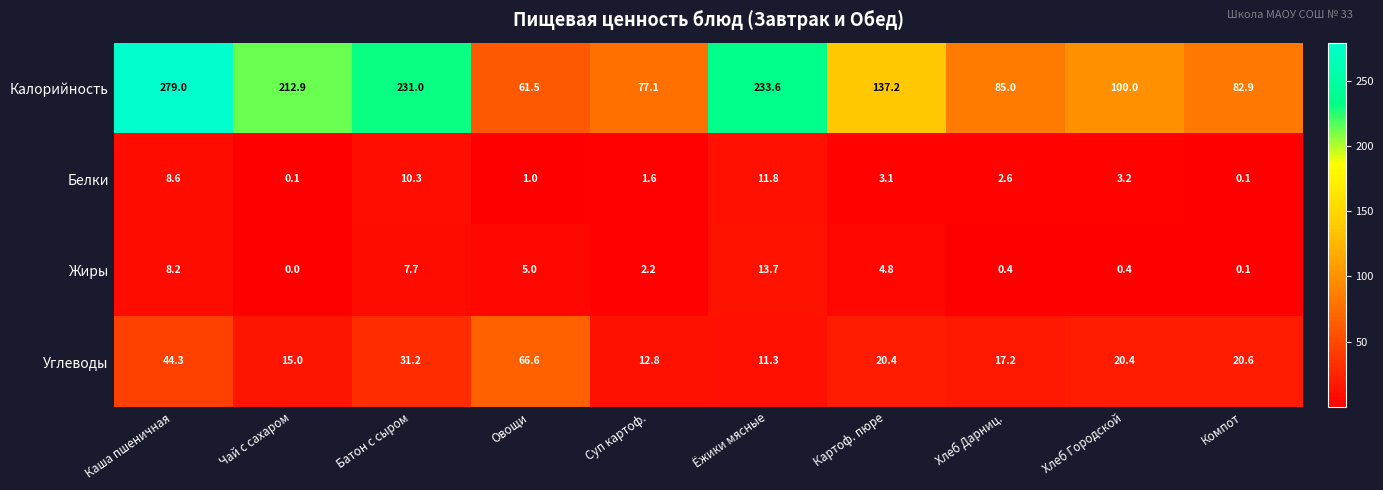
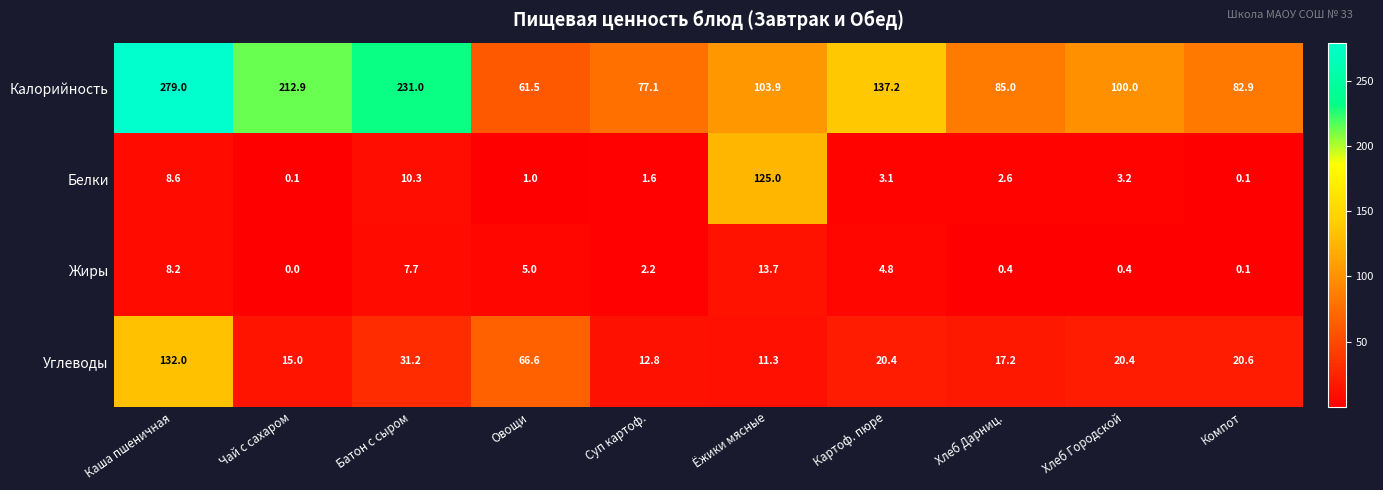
  {
    "Калорийность": {
      "Каша пшеничная": 279.0,
      "Чай с сахаром": 212.9,
      "Батон с сыром": 231.0,
      "Овощи": 61.5,
      "Суп картоф.": 77.1,
-     "Ёжики мясные": 233.6,
+     "Ёжики мясные": 103.9,
      "Картоф. пюре": 137.2,
      "Хлеб Дарниц.": 85.0,
      "Хлеб Городской": 100.0,
      "Компот": 82.9
    },
    "Белки": {
      "Каша пшеничная": 8.6,
      "Чай с сахаром": 0.1,
      "Батон с сыром": 10.3,
      "Овощи": 1.0,
      "Суп картоф.": 1.6,
-     "Ёжики мясные": 11.8,
+     "Ёжики мясные": 125.0,
      "Картоф. пюре": 3.1,
      "Хлеб Дарниц.": 2.6,
      "Хлеб Городской": 3.2,
      "Компот": 0.1
    },
    "Жиры": {
      "Каша пшеничная": 8.2,
      "Чай с сахаром": 0.0,
      "Батон с сыром": 7.7,
      "Овощи": 5.0,
      "Суп картоф.": 2.2,
      "Ёжики мясные": 13.7,
      "Картоф. пюре": 4.8,
      "Хлеб Дарниц.": 0.4,
      "Хлеб Городской": 0.4,
      "Компот": 0.1
    },
    "Углеводы": {
-     "Каша пшеничная": 44.3,
+     "Каша пшеничная": 132.0,
      "Чай с сахаром": 15.0,
      "Батон с сыром": 31.2,
      "Овощи": 66.6,
      "Суп картоф.": 12.8,
      "Ёжики мясные": 11.3,
      "Картоф. пюре": 20.4,
      "Хлеб Дарниц.": 17.2,
      "Хлеб Городской": 20.4,
      "Компот": 20.6
    }
  }
